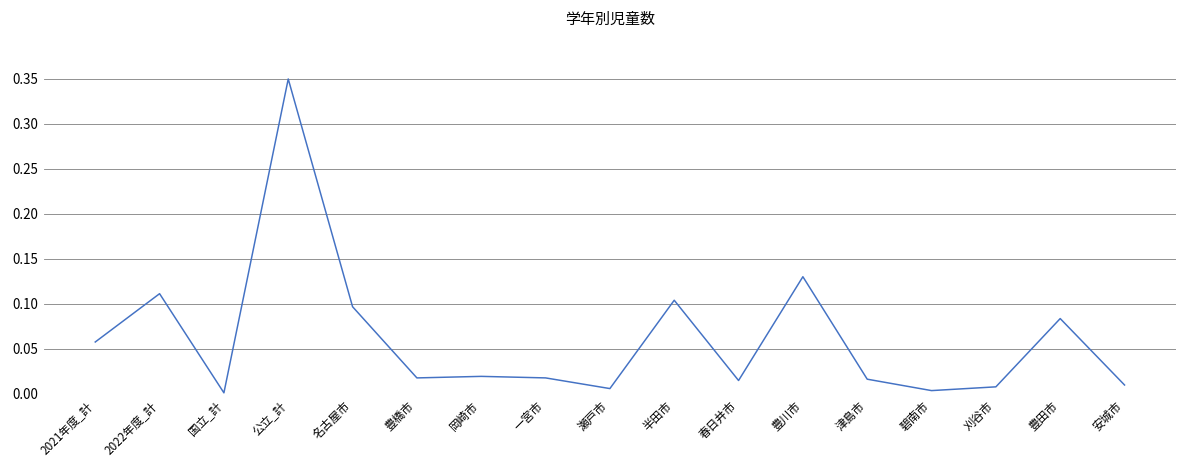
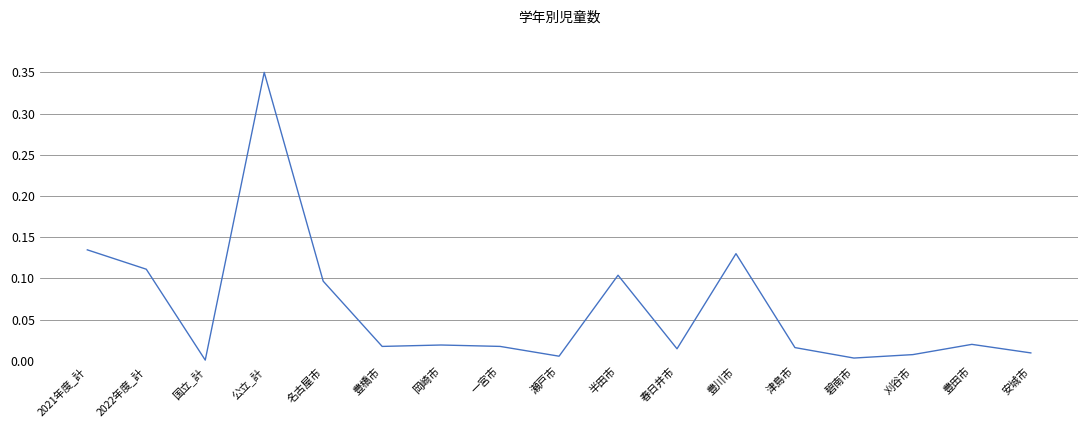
  {
-   "2021年度_計": 0.06,
+   "2021年度_計": 0.13,
    "2022年度_計": 0.11,
    "国立_計": 0.00,
    "公立_計": 0.35,
    "名古屋市": 0.10,
    "豊橋市": 0.02,
    "岡崎市": 0.02,
    "一宮市": 0.02,
    "瀬戸市": 0.01,
    "半田市": 0.10,
    "春日井市": 0.01,
    "豊川市": 0.13,
    "津島市": 0.02,
    "碧南市": 0.00,
    "刈谷市": 0.01,
-   "豊田市": 0.08,
+   "豊田市": 0.02,
    "安城市": 0.01
  }
